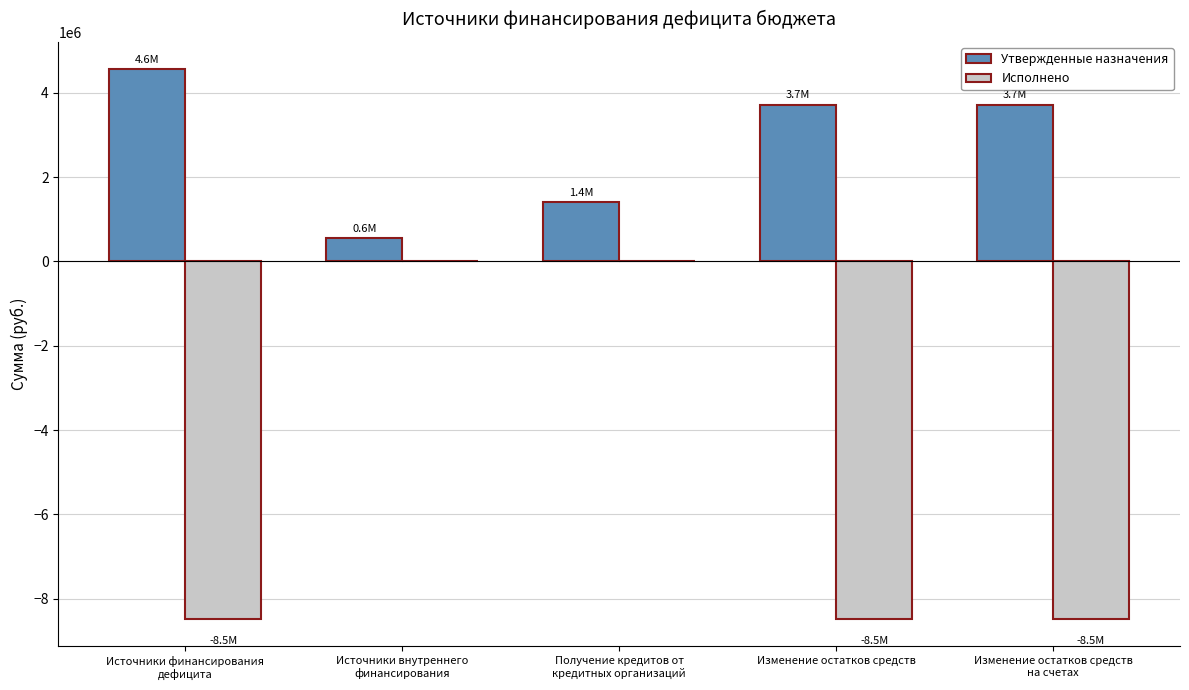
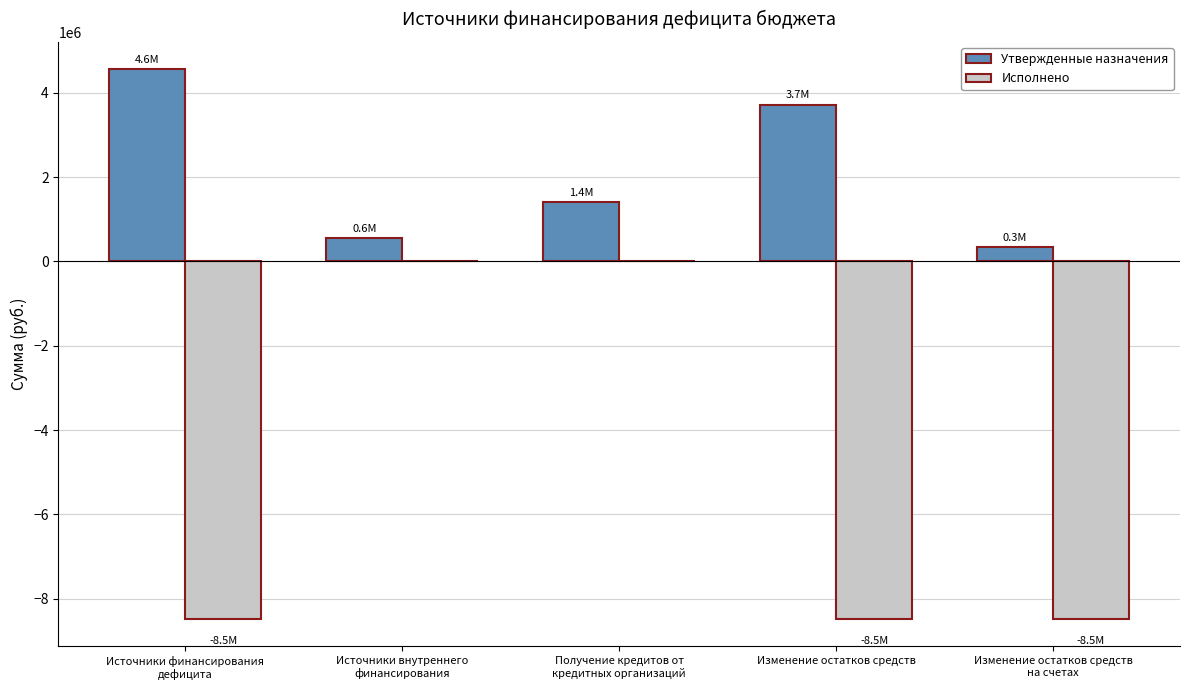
  {
    "Утвержденные назначения": {
      "Источники финансирования дефицита": "4.6M",
      "Источники внутреннего финансирования": "0.6M",
      "Получение кредитов от кредитных организаций": "1.4M",
      "Изменение остатков средств": "3.7M",
-     "Изменение остатков средств на счетах": "3.7M"
+     "Изменение остатков средств на счетах": "0.3M"
    },
    "Исполнено": {
      "Источники финансирования дефицита": "-8.5M",
      "Изменение остатков средств": "-8.5M",
      "Изменение остатков средств на счетах": "-8.5M"
    }
  }
